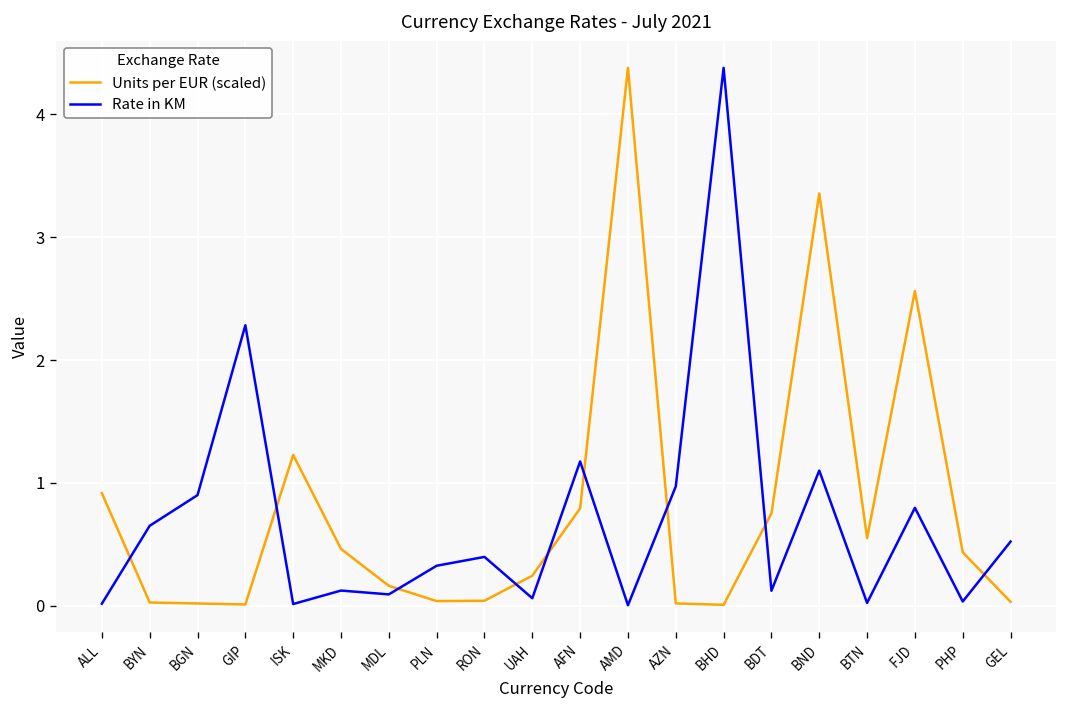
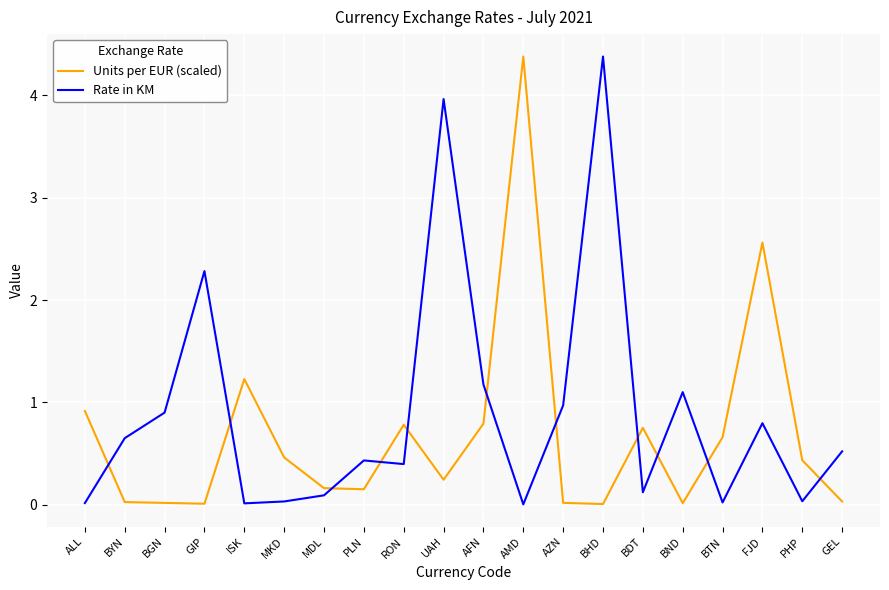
  {
    "Units per EUR (scaled)": {
      "ALL": 0.92,
      "BYN": 0.03,
      "BGN": 0.02,
      "GIP": 0.01,
      "ISK": 1.23,
      "MKD": 0.46,
      "MDL": 0.16,
-     "PLN": 0.04,
-     "RON": 0.04,
+     "PLN": 0.15,
+     "RON": 0.78,
      "UAH": 0.24,
      "AFN": 0.79,
      "AMD": 4.38,
      "AZN": 0.02,
      "BHD": 0.01,
      "BDT": 0.75,
-     "BND": 3.36,
-     "BTN": 0.55,
+     "BND": 0.02,
+     "BTN": 0.66,
      "FJD": 2.56,
      "PHP": 0.43,
      "GEL": 0.03
    },
    "Rate in KM": {
      "ALL": 0.02,
      "BYN": 0.65,
      "BGN": 0.90,
      "GIP": 2.28,
      "ISK": 0.01,
-     "MKD": 0.12,
+     "MKD": 0.03,
      "MDL": 0.09,
-     "PLN": 0.33,
+     "PLN": 0.43,
      "RON": 0.40,
-     "UAH": 0.06,
+     "UAH": 3.96,
      "AFN": 1.17,
      "AMD": 0.00,
      "AZN": 0.97,
      "BHD": 4.38,
      "BDT": 0.12,
      "BND": 1.10,
      "BTN": 0.02,
      "FJD": 0.80,
      "PHP": 0.03,
      "GEL": 0.52
    }
  }
